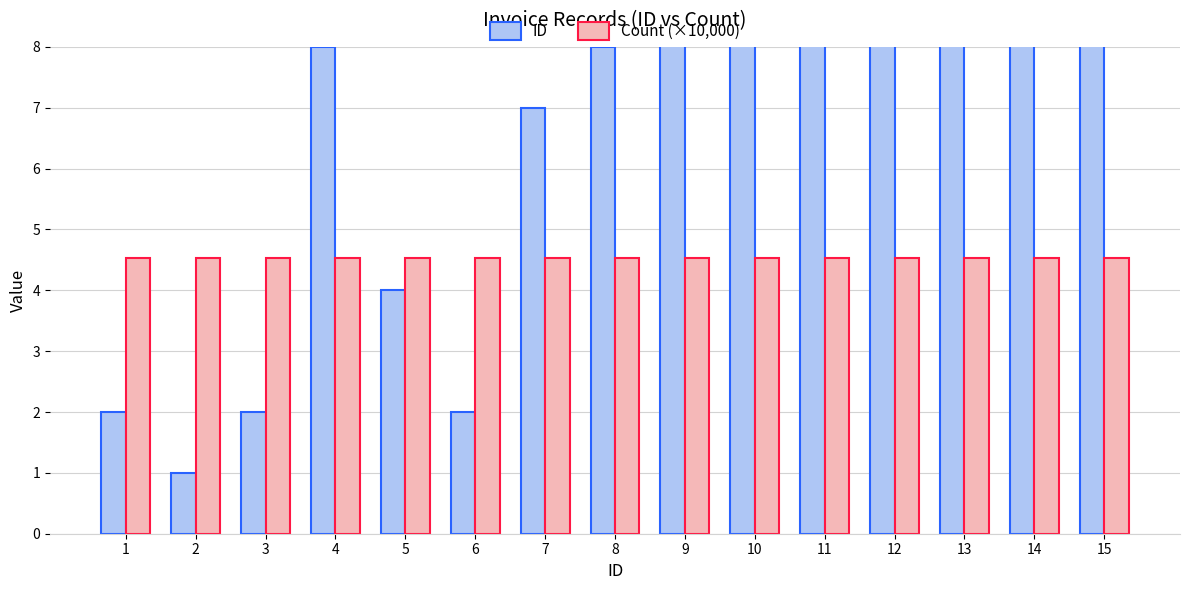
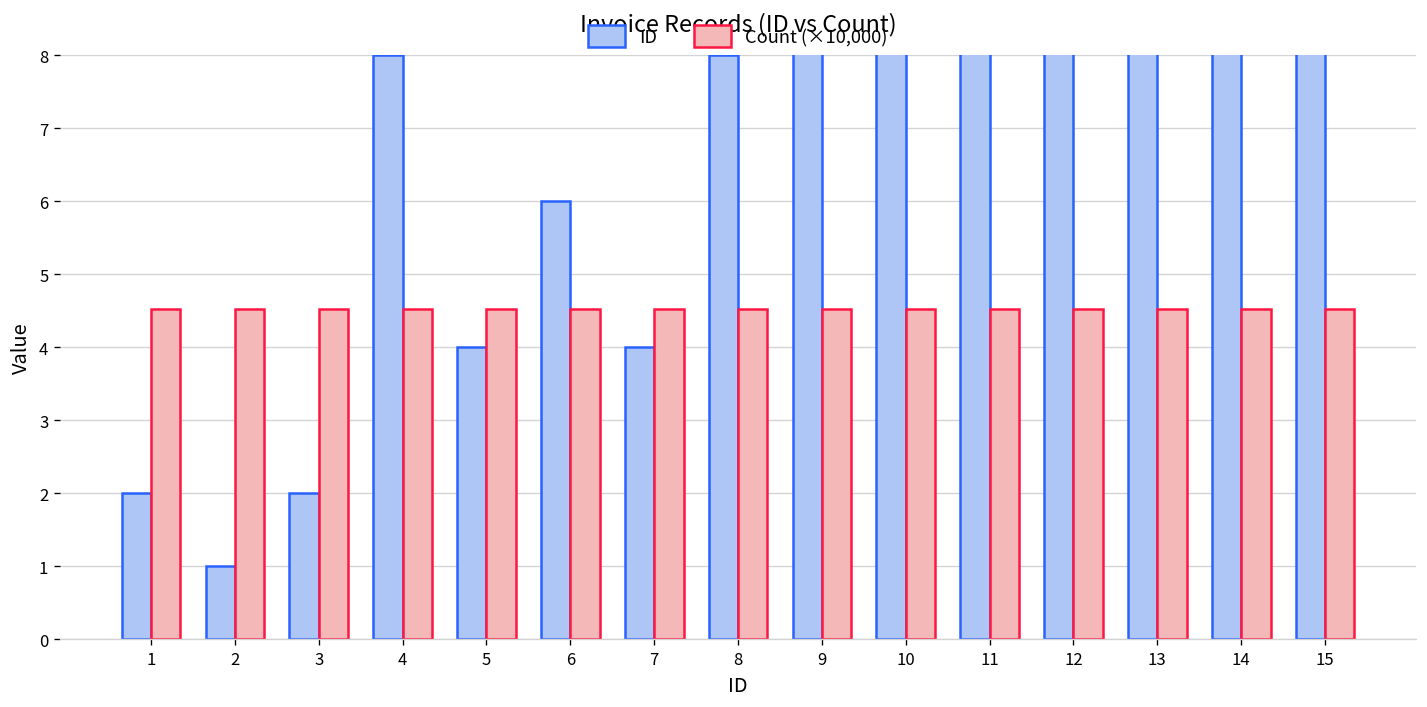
  {
    "ID": {
      "1": 2,
      "2": 1,
      "3": 2,
      "4": 8,
      "5": 4,
-     "6": 2,
-     "7": 7,
+     "6": 6,
+     "7": 4,
      "8": 8
    },
    "Count (×10,000)": {
      "1": 4.5,
      "2": 4.5,
      "3": 4.5,
      "4": 4.5,
      "5": 4.5,
      "6": 4.5,
      "7": 4.5,
      "8": 4.5,
      "9": 4.5,
      "10": 4.5,
      "11": 4.5,
      "12": 4.5,
      "13": 4.5,
      "14": 4.5,
      "15": 4.5
    }
  }
